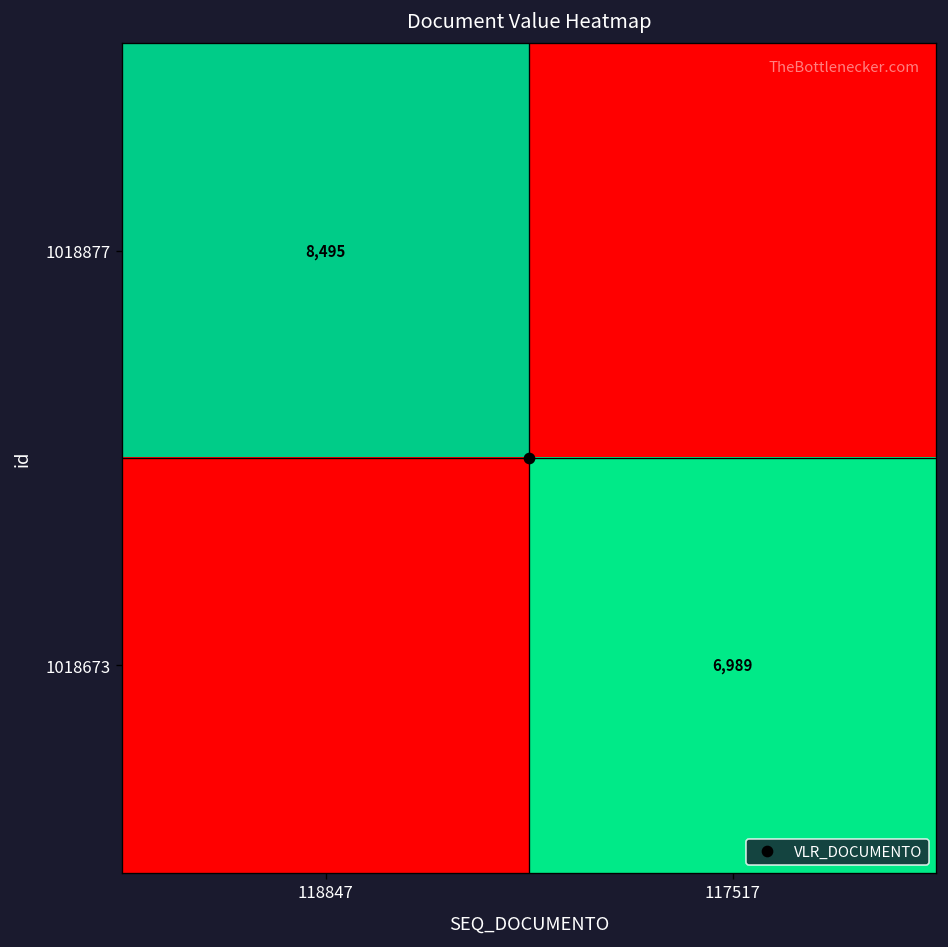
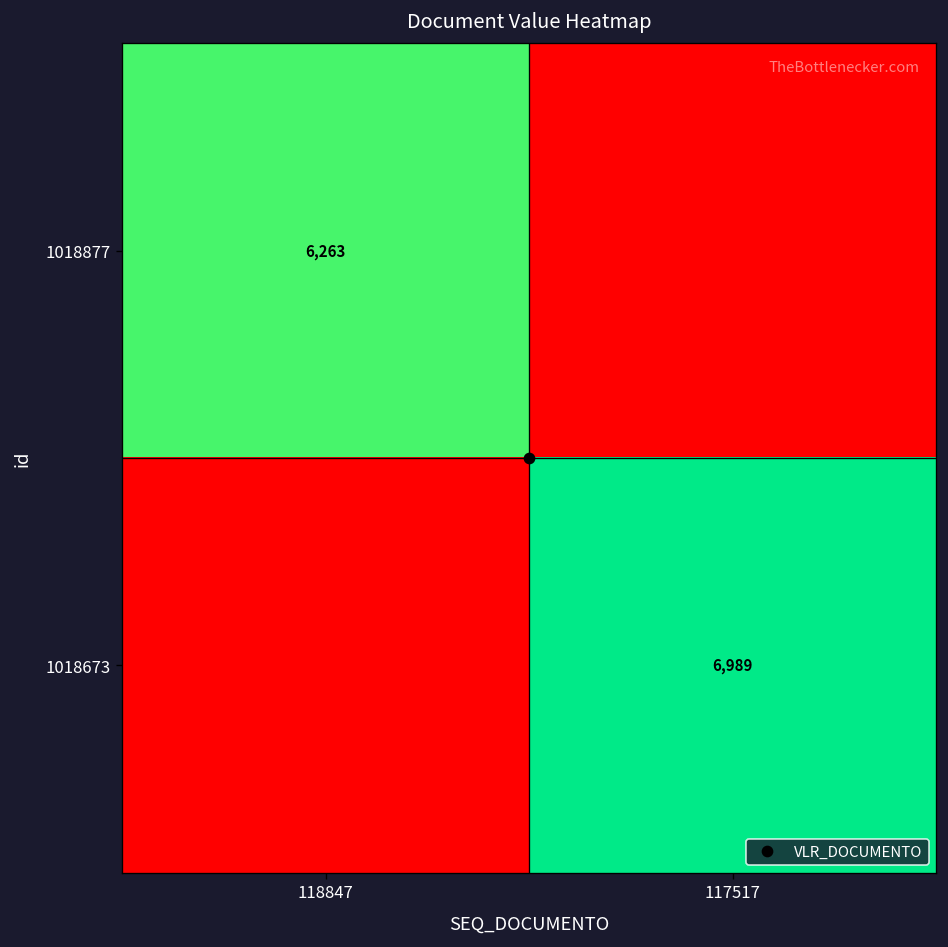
  {
    "1018877": {
-     "118847": "8,495"
+     "118847": "6,263"
    },
    "1018673": {
      "117517": "6,989"
    }
  }
